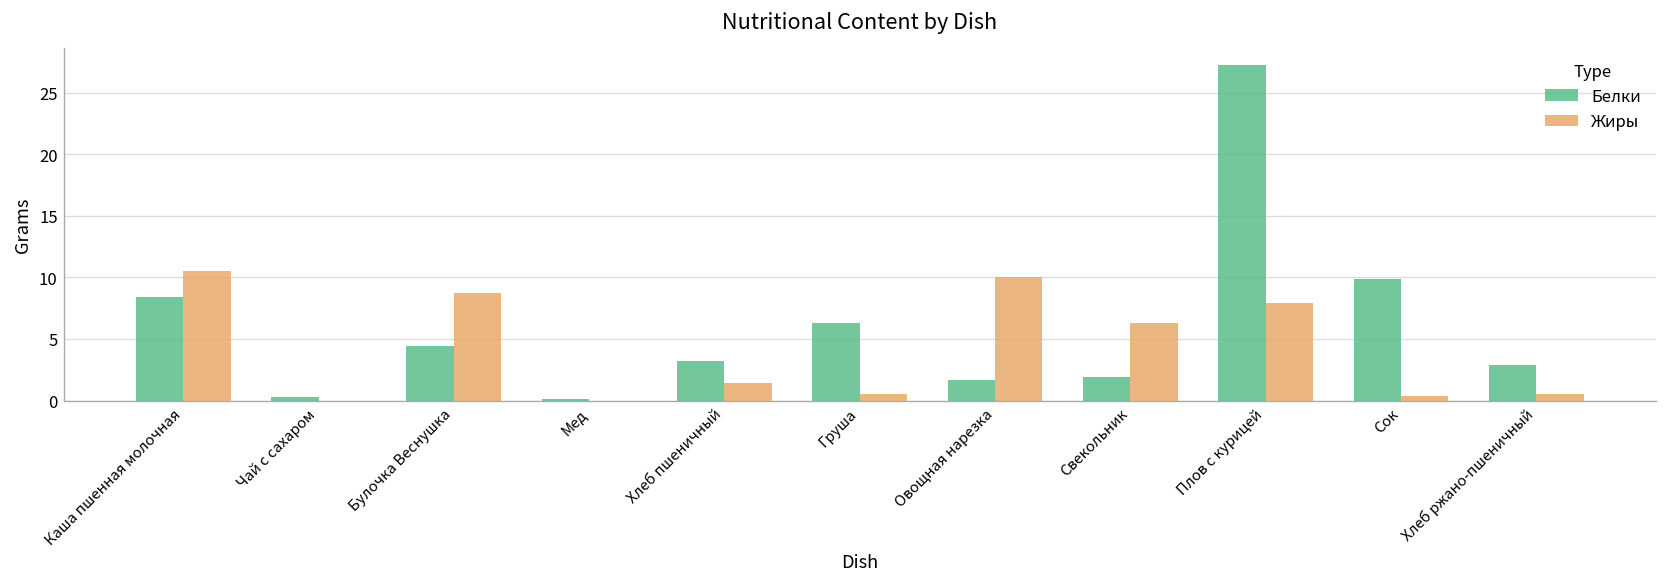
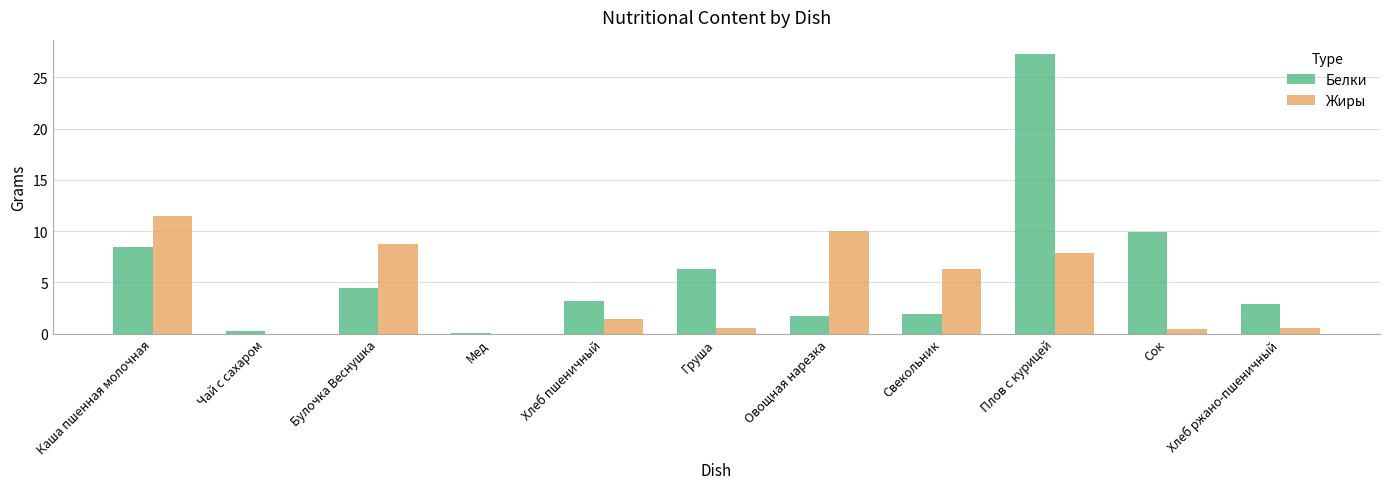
  {
    "Белки": {
      "Каша пшенная молочная": 8.4,
      "Чай с сахаром": 0.3,
      "Булочка Веснушка": 4.4,
      "Хлеб пшеничный": 3.2,
      "Груша": 6.3,
      "Овощная нарезка": 1.7,
      "Свекольник": 1.9,
      "Плов с курицей": 27.3,
      "Сок": 9.9,
      "Хлеб ржано-пшеничный": 2.9
    },
    "Жиры": {
-     "Каша пшенная молочная": 10.5,
+     "Каша пшенная молочная": 11.5,
      "Чай с сахаром": 0.0,
      "Булочка Веснушка": 8.7,
      "Мед": 0.0,
      "Хлеб пшеничный": 1.4,
      "Груша": 0.5,
      "Овощная нарезка": 10.0,
      "Свекольник": 6.3,
      "Плов с курицей": 7.9,
      "Сок": 0.4,
      "Хлеб ржано-пшеничный": 0.5
    }
  }
